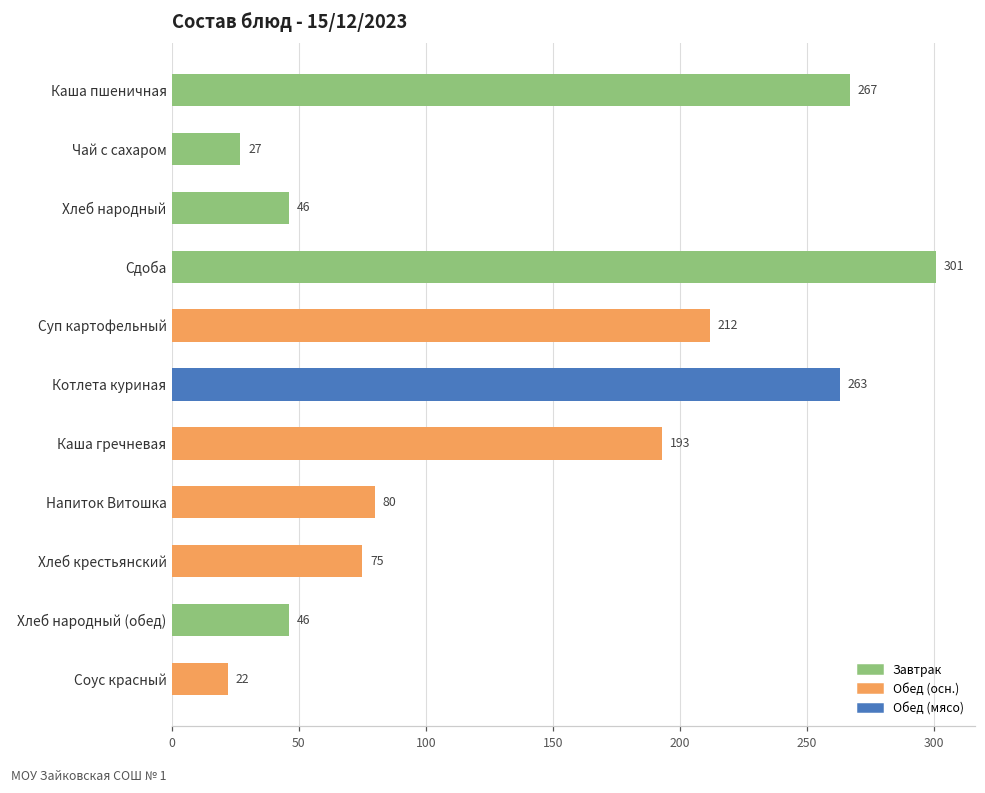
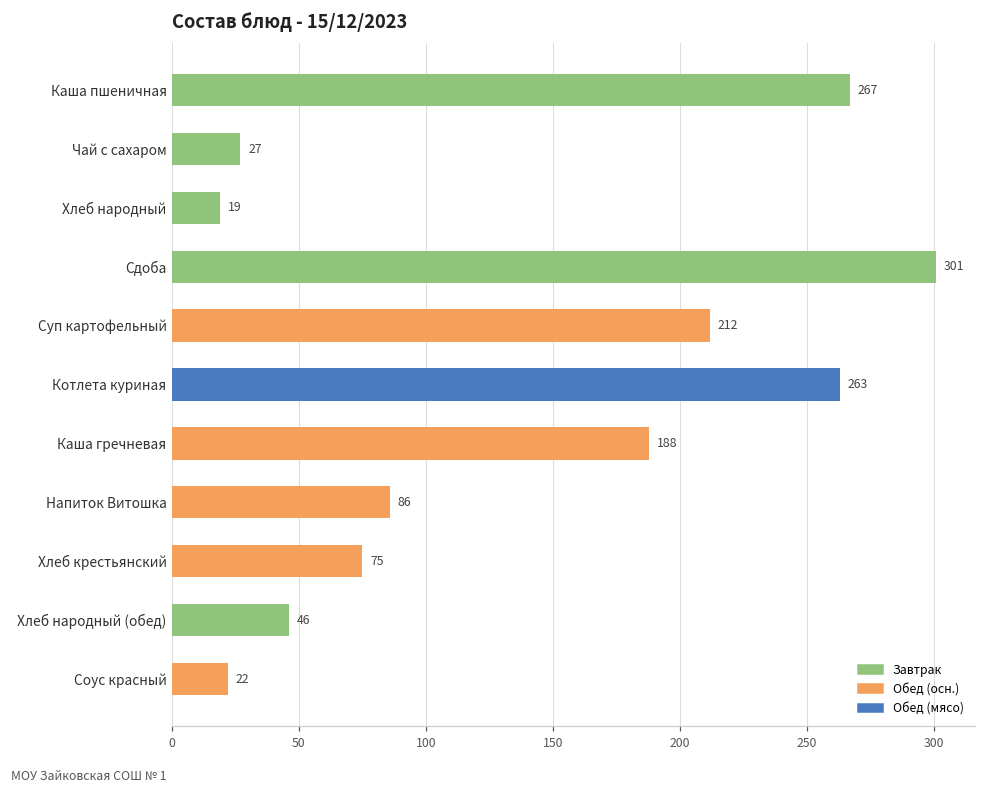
  {
    "Каша пшеничная": 267,
    "Чай с сахаром": 27,
-   "Хлеб народный": 46,
+   "Хлеб народный": 19,
    "Сдоба": 301,
    "Суп картофельный": 212,
    "Котлета куриная": 263,
-   "Каша гречневая": 193,
-   "Напиток Витошка": 80,
+   "Каша гречневая": 188,
+   "Напиток Витошка": 86,
    "Хлеб крестьянский": 75,
    "Хлеб народный (обед)": 46,
    "Соус красный": 22
  }
